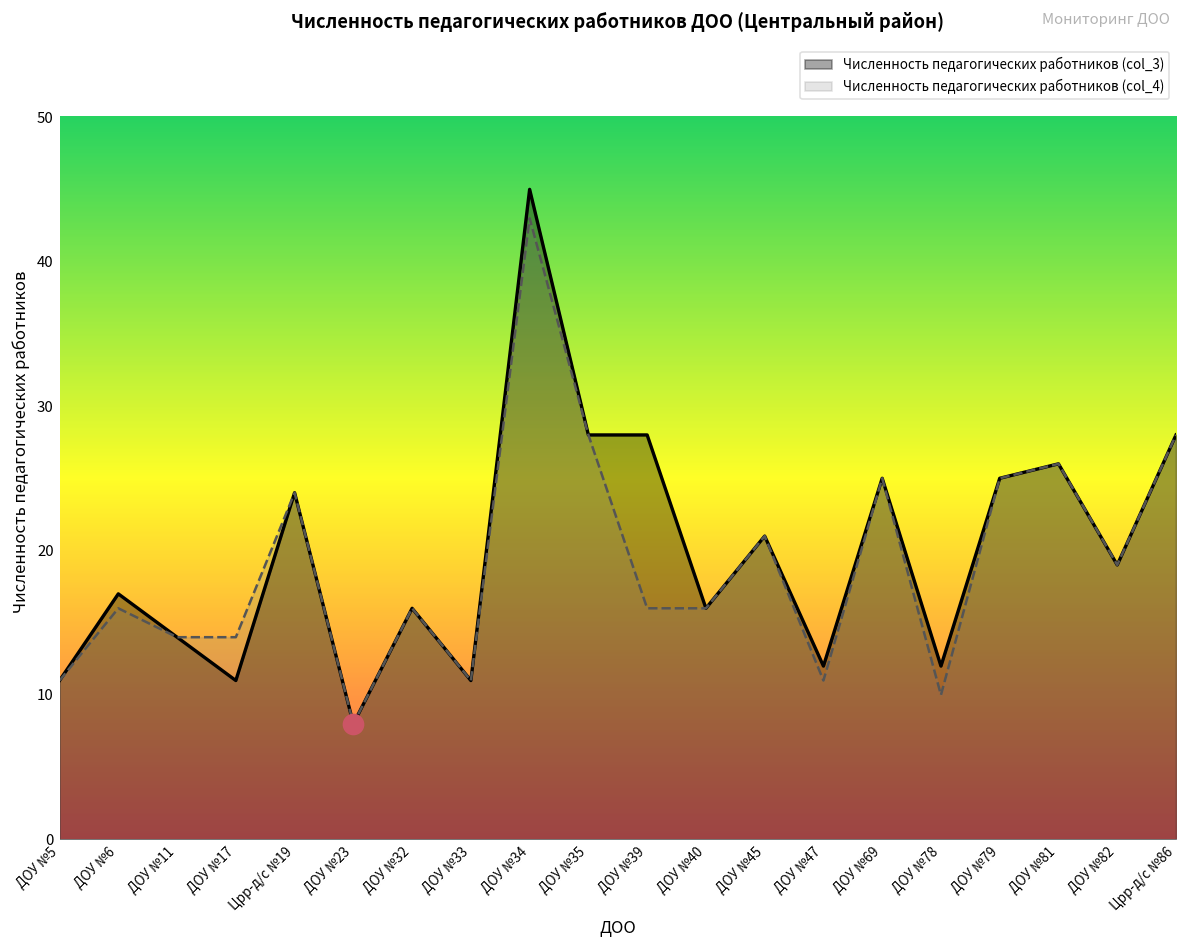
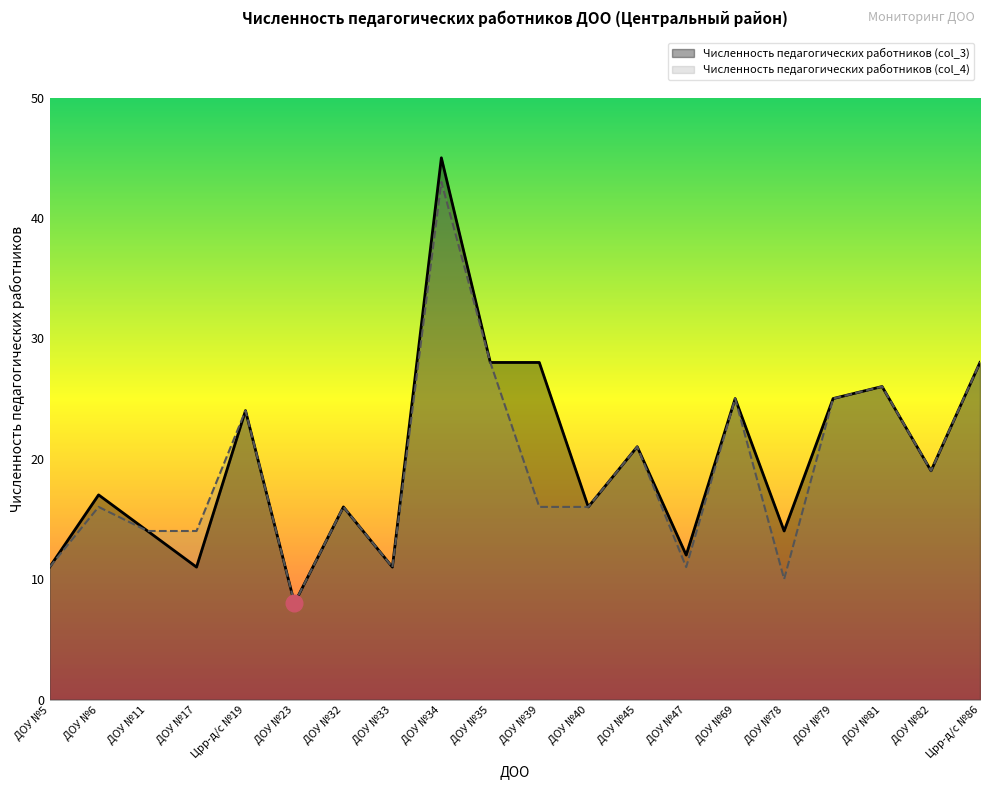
  {
    "Численность педагогических работников (col_3)": {
      "ДОУ №6": 17,
      "ДОУ №17": 11,
      "ДОУ №34": 45,
      "ДОУ №39": 28,
      "ДОУ №47": 12,
-     "ДОУ №78": 12
+     "ДОУ №78": 14
    },
    "Численность педагогических работников (col_4)": {
      "ДОУ №6": 16,
      "ДОУ №17": 14,
      "ДОУ №34": 43,
      "ДОУ №39": 16,
      "ДОУ №47": 11,
      "ДОУ №78": 10
    }
  }
